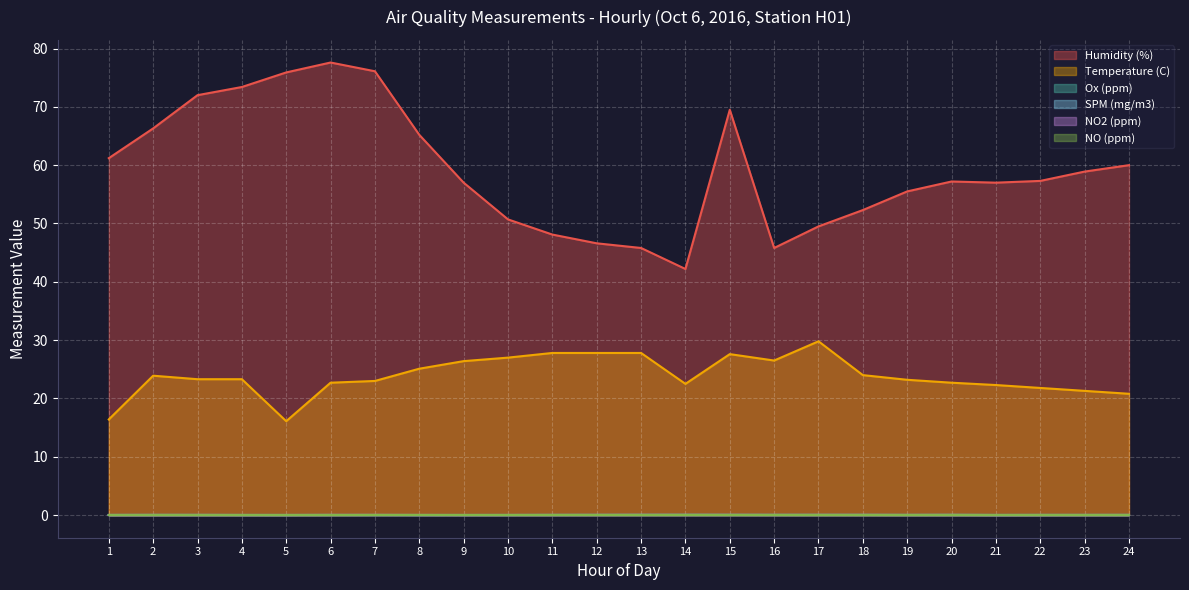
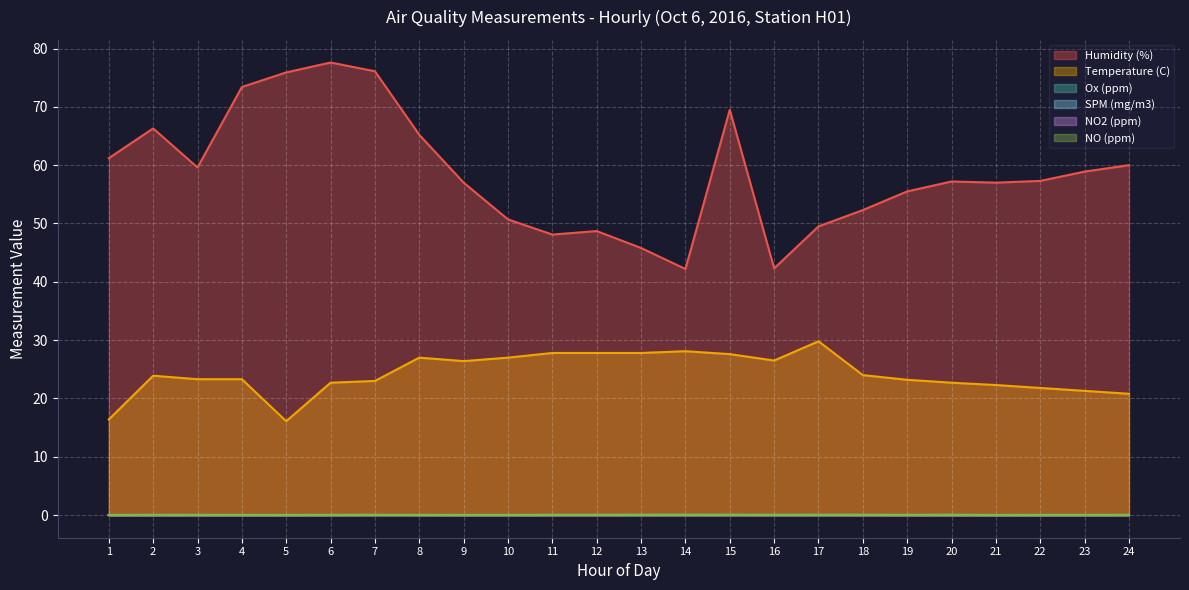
  {
    "Humidity (%)": {
      "1": 61,
      "2": 66,
-     "3": 72,
+     "3": 60,
      "4": 73,
      "5": 76,
      "6": 78,
      "7": 76,
      "8": 65,
      "9": 57,
      "10": 51,
      "11": 48,
-     "12": 47,
+     "12": 49,
      "13": 46,
      "14": 42,
      "15": 70,
-     "16": 46,
+     "16": 42,
      "17": 50,
      "18": 52,
      "19": 56,
      "20": 57,
      "21": 57,
      "22": 57,
      "23": 59,
      "24": 60
    },
    "Temperature (C)": {
      "1": 16,
      "2": 24,
      "3": 23,
      "4": 23,
      "5": 16,
      "6": 23,
      "7": 23,
-     "8": 25,
+     "8": 27,
      "9": 26,
      "10": 27,
      "11": 28,
      "12": 28,
      "13": 28,
-     "14": 23,
+     "14": 28,
      "15": 28,
      "16": 27,
      "17": 30,
      "18": 24,
      "19": 23,
      "20": 23,
      "21": 22,
      "22": 22,
      "23": 21,
      "24": 21
    },
    "NO (ppm)": {
      "1": 0,
      "2": 0,
      "3": 0,
      "4": 0,
      "5": 0,
      "6": 0,
      "7": 0,
      "8": 0,
      "9": 0,
      "10": 0,
      "11": 0,
      "12": 0,
      "13": 0,
      "14": 0,
      "15": 0,
      "16": 0,
      "17": 0,
      "18": 0,
      "19": 0,
      "20": 0,
      "21": 0,
      "22": 0,
      "23": 0,
      "24": 0
    }
  }
